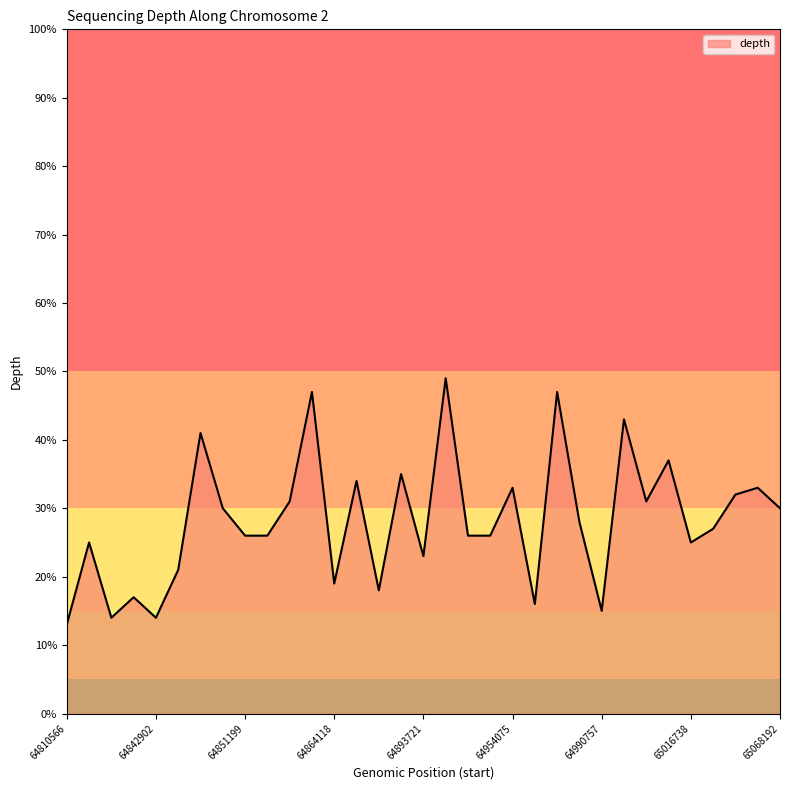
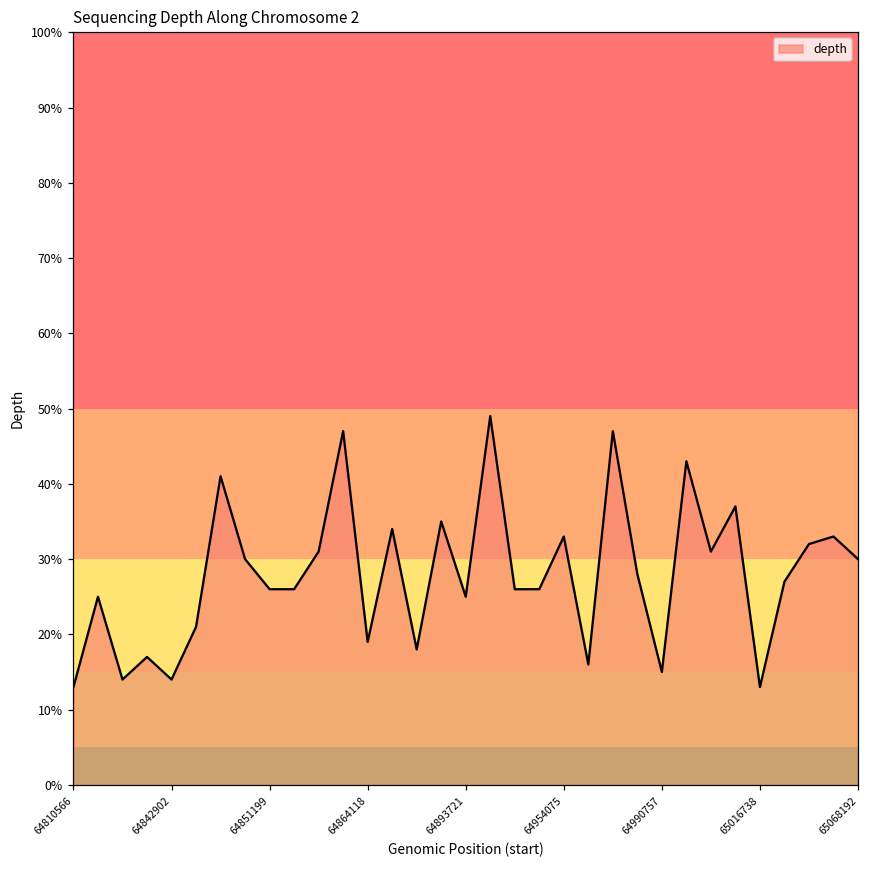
  {
    "64810566": "13%",
    "64842902": "14%",
    "64851199": "26%",
    "64864118": "19%",
-   "64893721": "23%",
+   "64893721": "25%",
    "64954075": "33%",
    "64990757": "15%",
-   "65016738": "25%",
+   "65016738": "13%",
    "65068192": "30%"
  }
